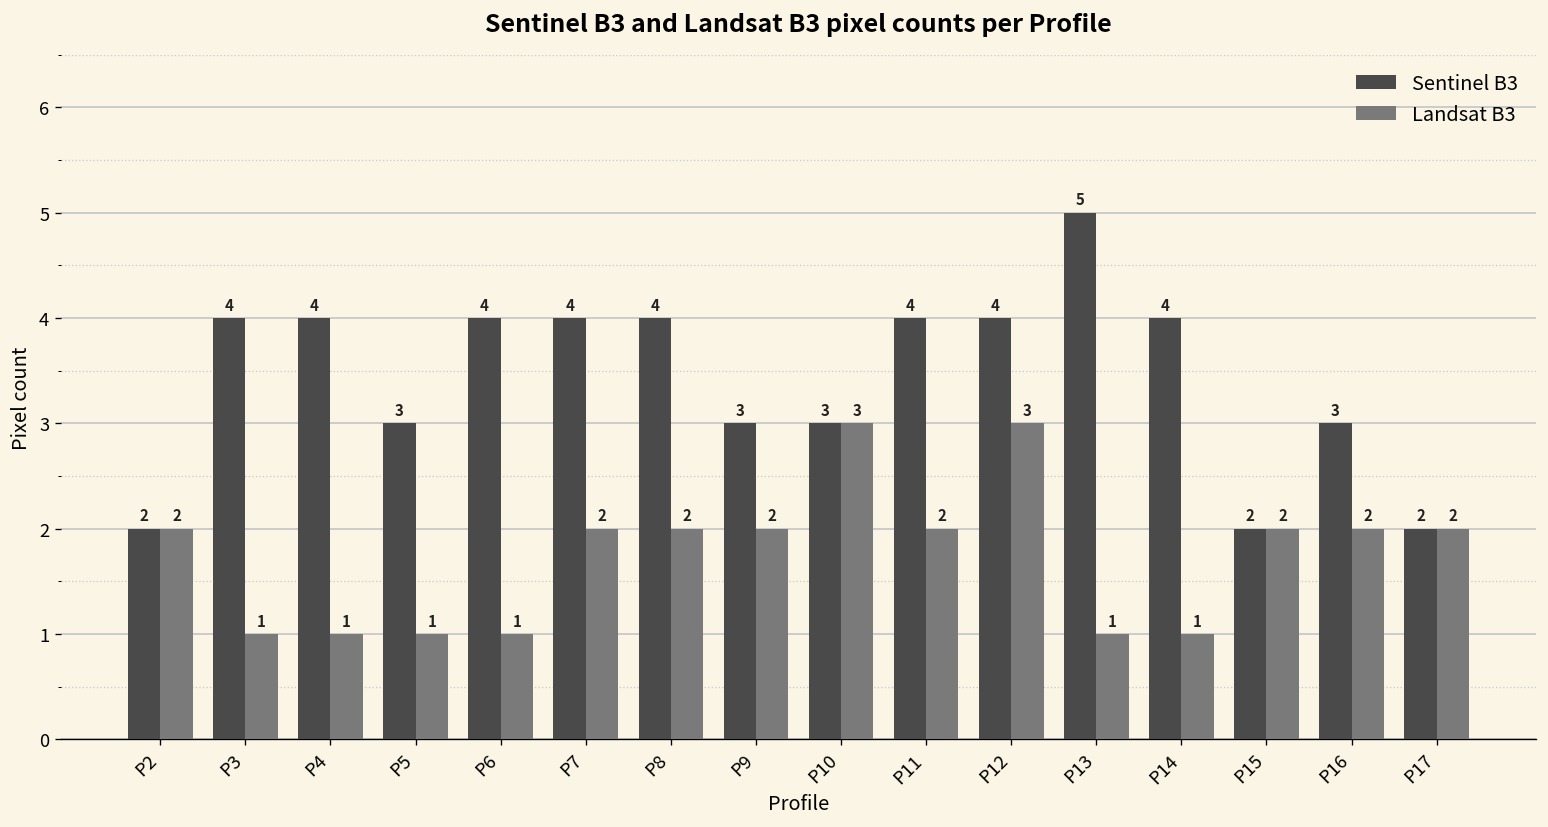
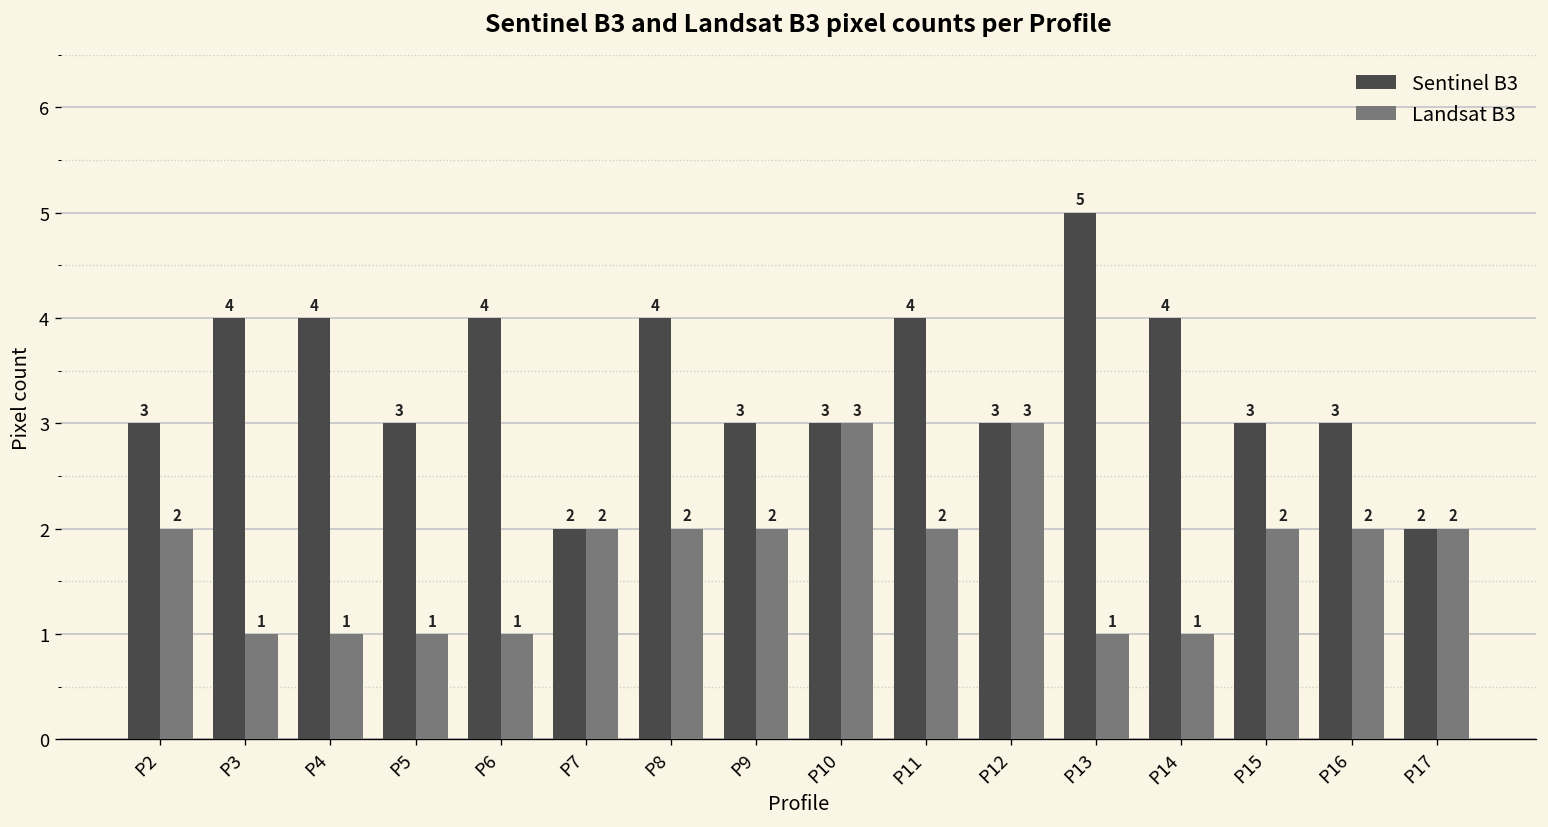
  {
    "Sentinel B3": {
-     "P2": 2,
+     "P2": 3,
      "P3": 4,
      "P4": 4,
      "P5": 3,
      "P6": 4,
-     "P7": 4,
+     "P7": 2,
      "P8": 4,
      "P9": 3,
      "P10": 3,
      "P11": 4,
-     "P12": 4,
+     "P12": 3,
      "P13": 5,
      "P14": 4,
-     "P15": 2,
+     "P15": 3,
      "P16": 3,
      "P17": 2
    },
    "Landsat B3": {
      "P2": 2,
      "P3": 1,
      "P4": 1,
      "P5": 1,
      "P6": 1,
      "P7": 2,
      "P8": 2,
      "P9": 2,
      "P10": 3,
      "P11": 2,
      "P12": 3,
      "P13": 1,
      "P14": 1,
      "P15": 2,
      "P16": 2,
      "P17": 2
    }
  }
